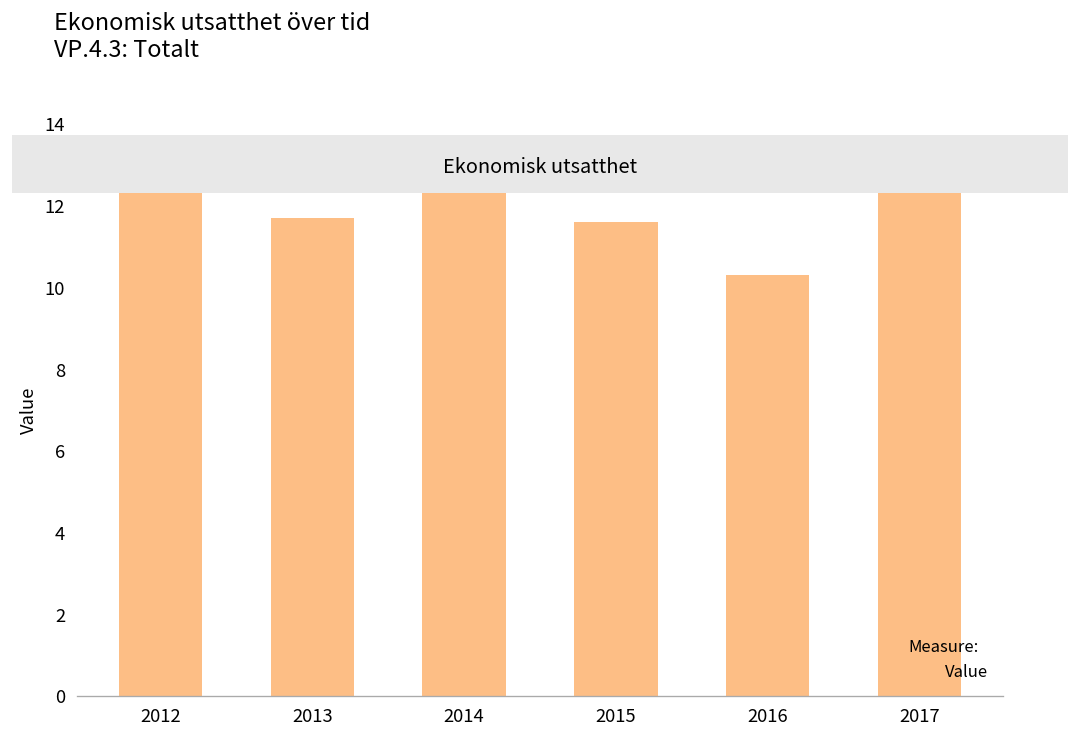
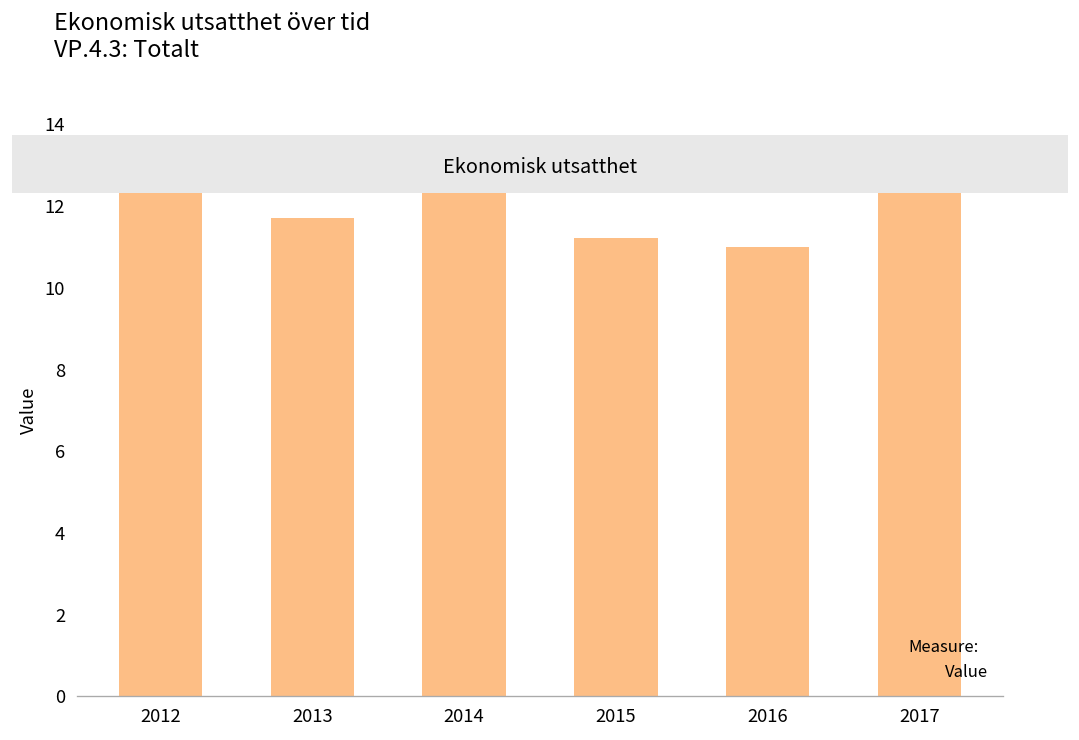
  {
    "2012": 12.3,
    "2013": 11.7,
    "2014": 12.3,
-   "2015": 11.6,
-   "2016": 10.3
+   "2015": 11.2,
+   "2016": 11.0
  }
